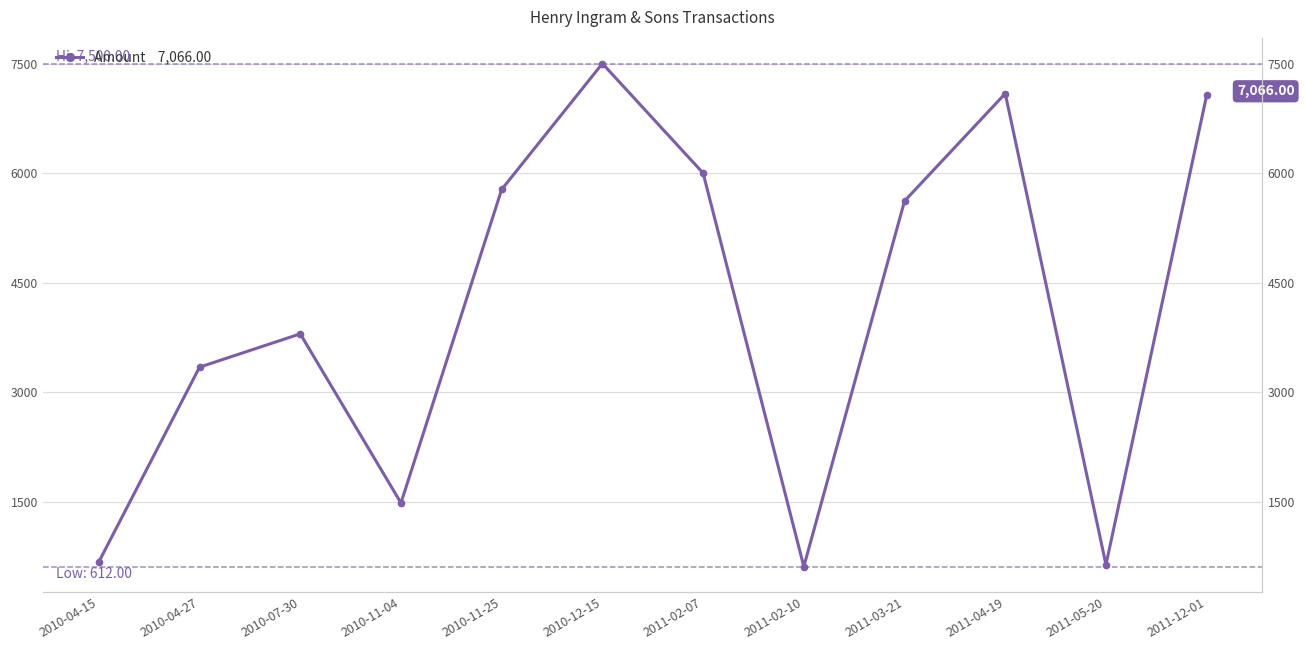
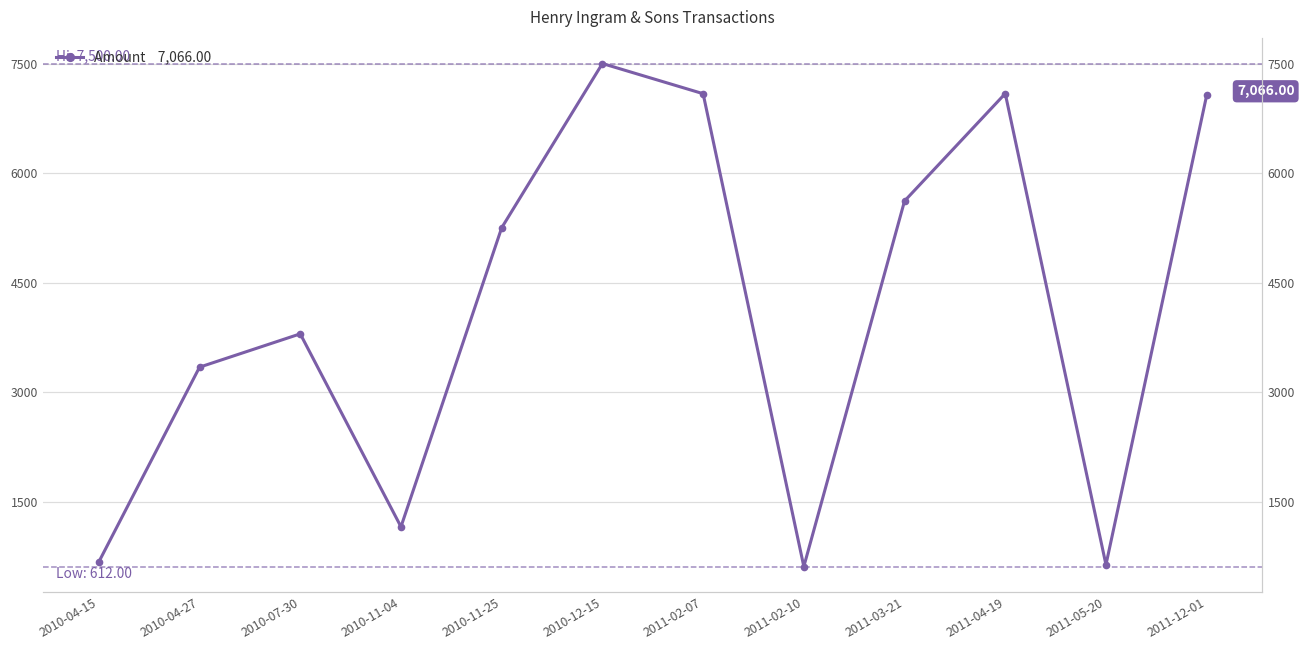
  {
    "2010-04-27": 3300,
    "2010-07-30": 3800,
-   "2010-11-04": 1500,
-   "2010-11-25": 5800,
+   "2010-11-04": 1200,
+   "2010-11-25": 5300,
    "2010-12-15": 7500,
-   "2011-02-07": 6000,
+   "2011-02-07": 7100,
    "2011-02-10": 600,
    "2011-03-21": 5600,
    "2011-04-19": 7100,
    "2011-05-20": 600,
    "2011-12-01": 7100
  }
